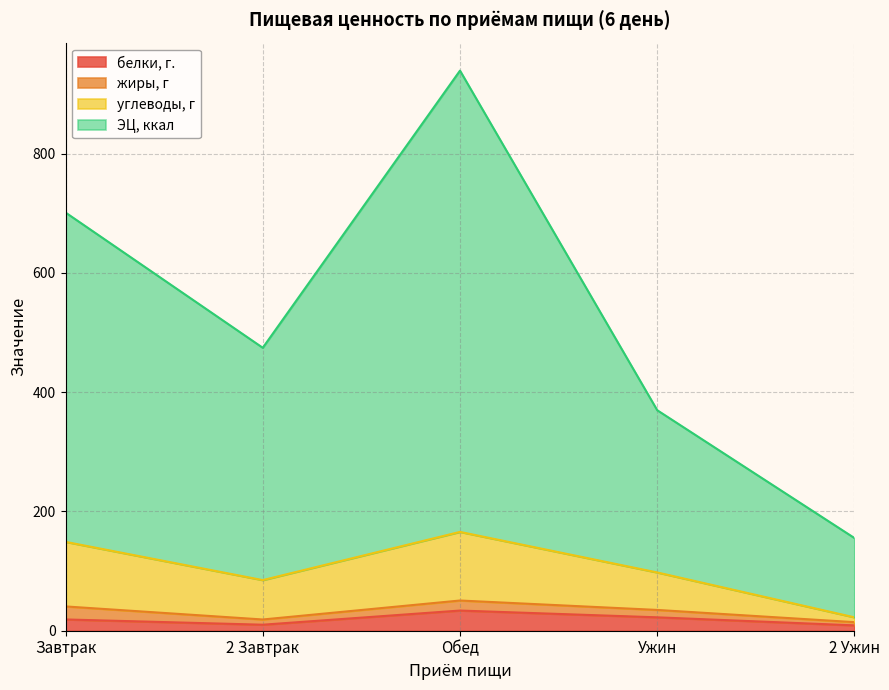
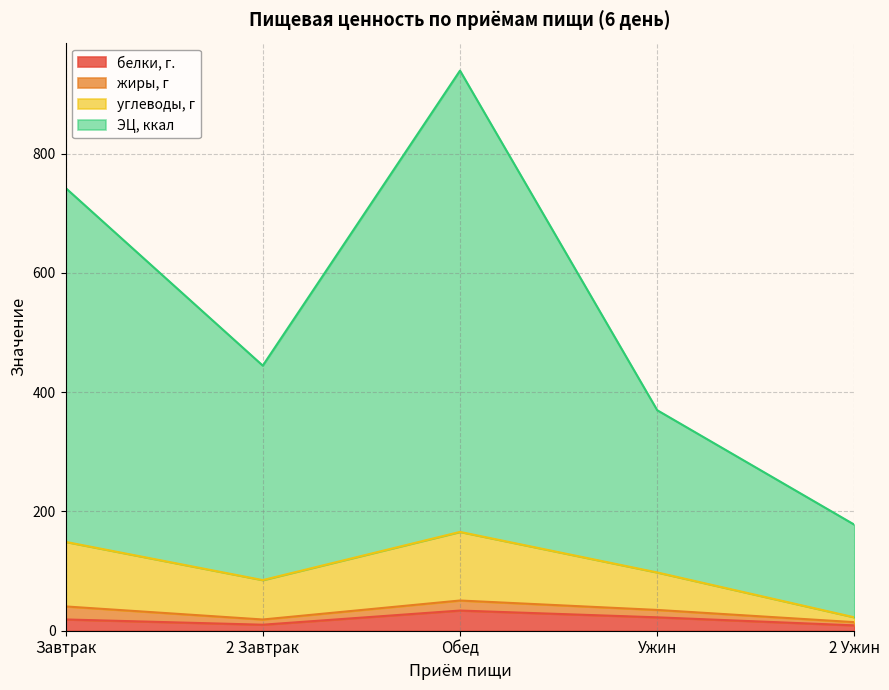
  {
    "углеводы, г": {
      "Завтрак": 110,
      "2 Завтрак": 70,
      "Обед": 120,
      "Ужин": 60,
      "2 Ужин": 10
    },
    "ЭЦ, ккал": {
-     "Завтрак": 550,
-     "2 Завтрак": 390,
+     "Завтрак": 590,
+     "2 Завтрак": 360,
      "Обед": 770,
      "Ужин": 270,
-     "2 Ужин": 130
+     "2 Ужин": 160
    }
  }
